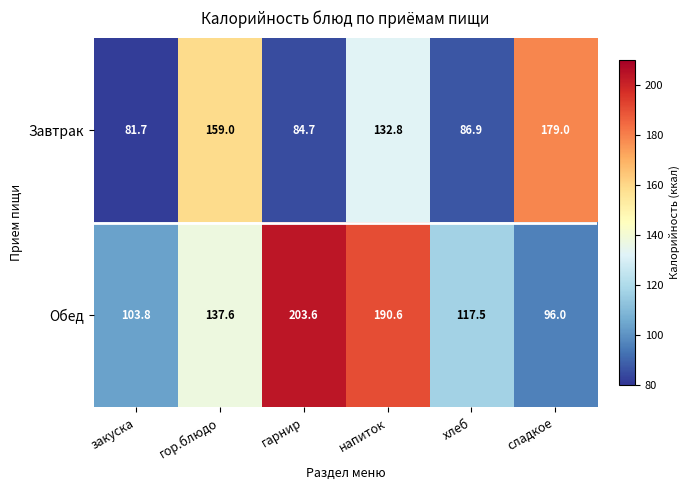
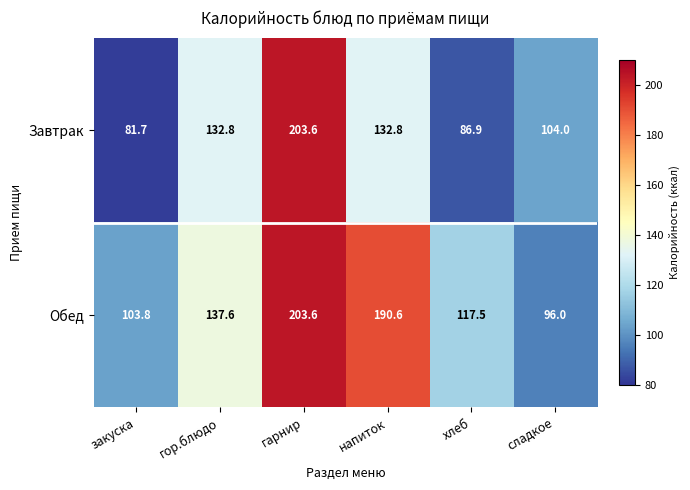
  {
    "Завтрак": {
      "закуска": 81.7,
-     "гор.блюдо": 159.0,
-     "гарнир": 84.7,
+     "гор.блюдо": 132.8,
+     "гарнир": 203.6,
      "напиток": 132.8,
      "хлеб": 86.9,
-     "сладкое": 179.0
+     "сладкое": 104.0
    },
    "Обед": {
      "закуска": 103.8,
      "гор.блюдо": 137.6,
      "гарнир": 203.6,
      "напиток": 190.6,
      "хлеб": 117.5,
      "сладкое": 96.0
    }
  }
